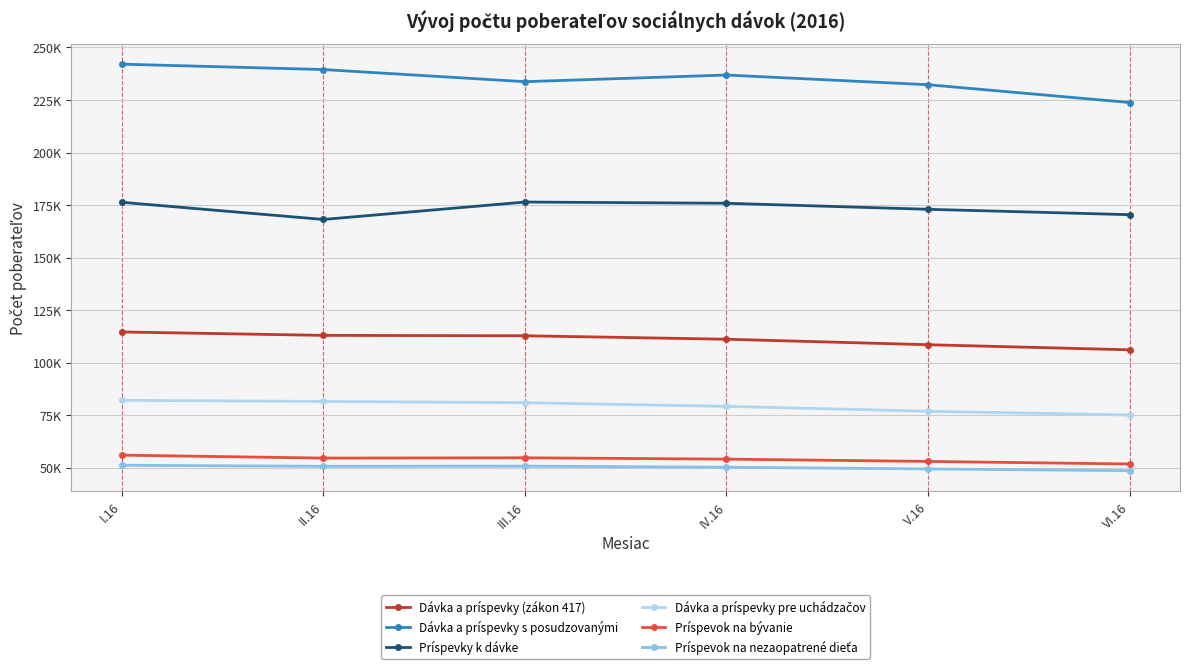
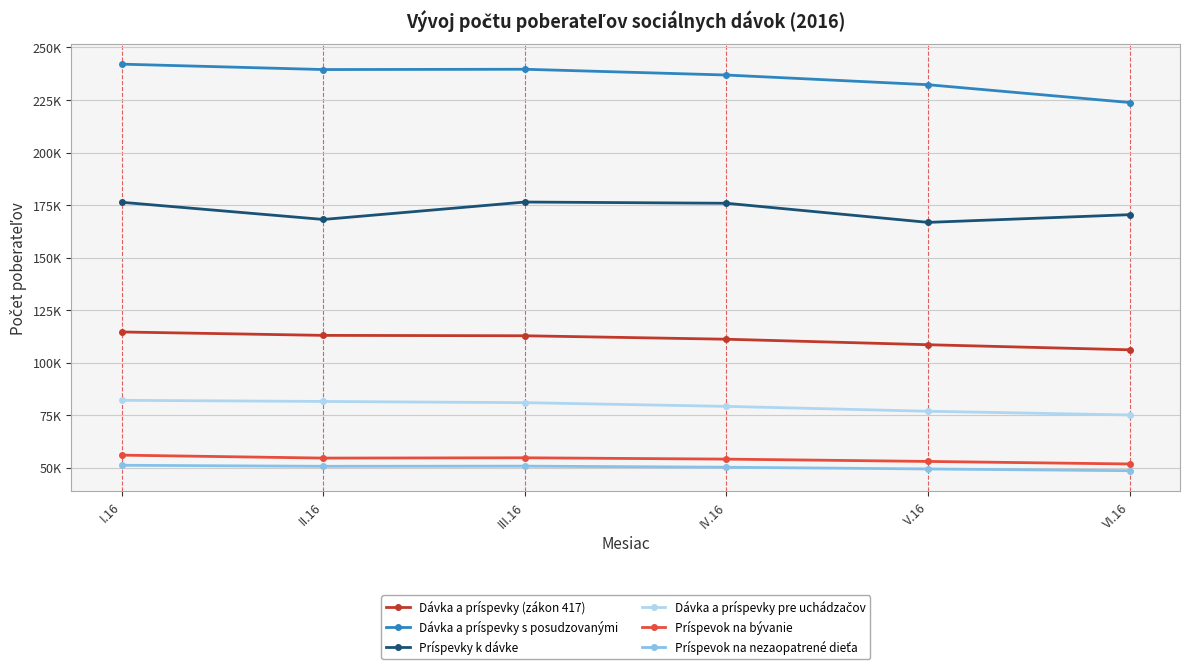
  {
    "Dávka a príspevky s posudzovanými": {
      "I.16": 242000,
      "II.16": 239000,
-     "III.16": 234000,
+     "III.16": 240000,
      "IV.16": 237000,
      "V.16": 232000,
      "VI.16": 224000
    },
    "Príspevky k dávke": {
      "I.16": 176000,
      "II.16": 168000,
      "III.16": 176000,
      "IV.16": 176000,
-     "V.16": 173000,
+     "V.16": 167000,
      "VI.16": 170000
    }
  }
